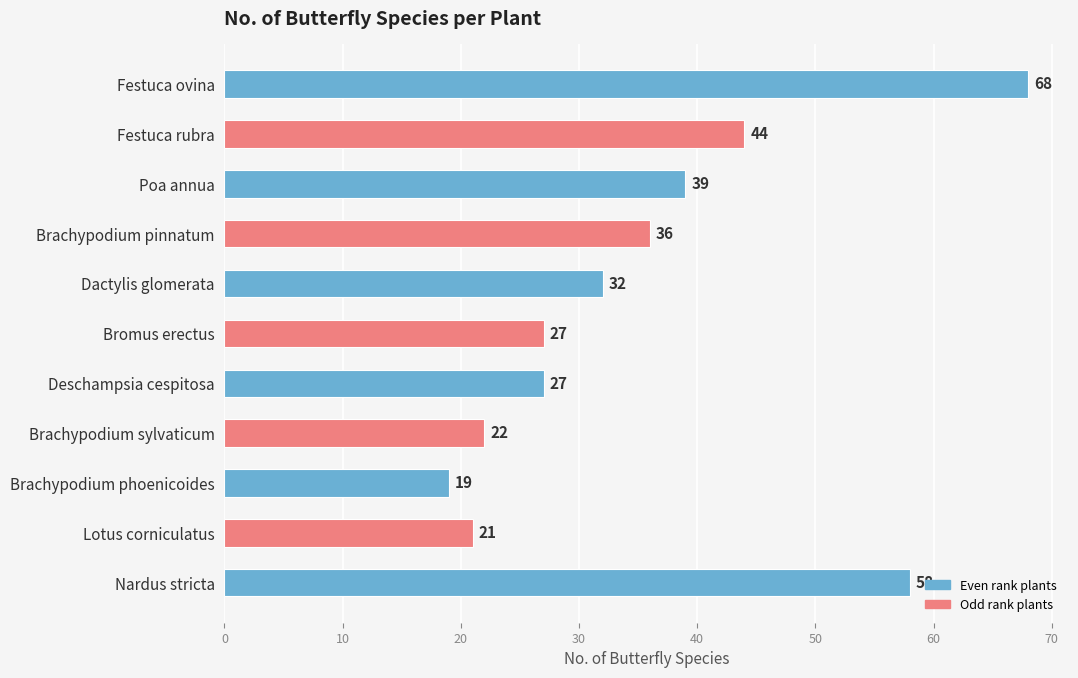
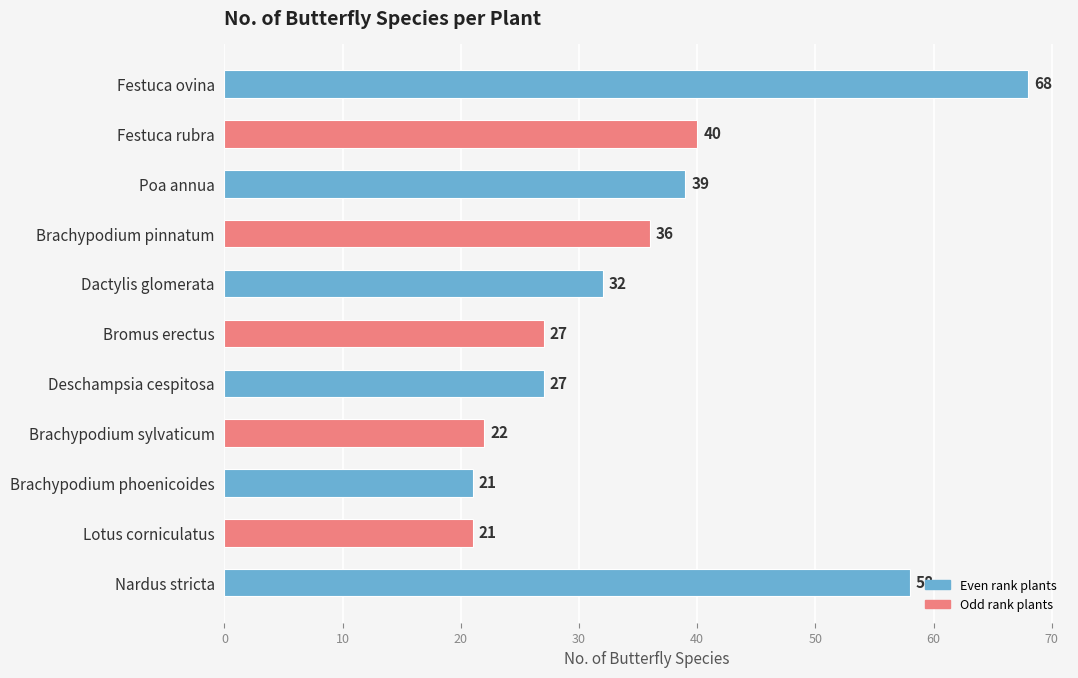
  {
    "Festuca ovina": 68,
-   "Festuca rubra": 44,
+   "Festuca rubra": 40,
    "Poa annua": 39,
    "Brachypodium pinnatum": 36,
    "Dactylis glomerata": 32,
    "Bromus erectus": 27,
    "Deschampsia cespitosa": 27,
    "Brachypodium sylvaticum": 22,
-   "Brachypodium phoenicoides": 19,
+   "Brachypodium phoenicoides": 21,
    "Lotus corniculatus": 21,
    "Nardus stricta": 58
  }
